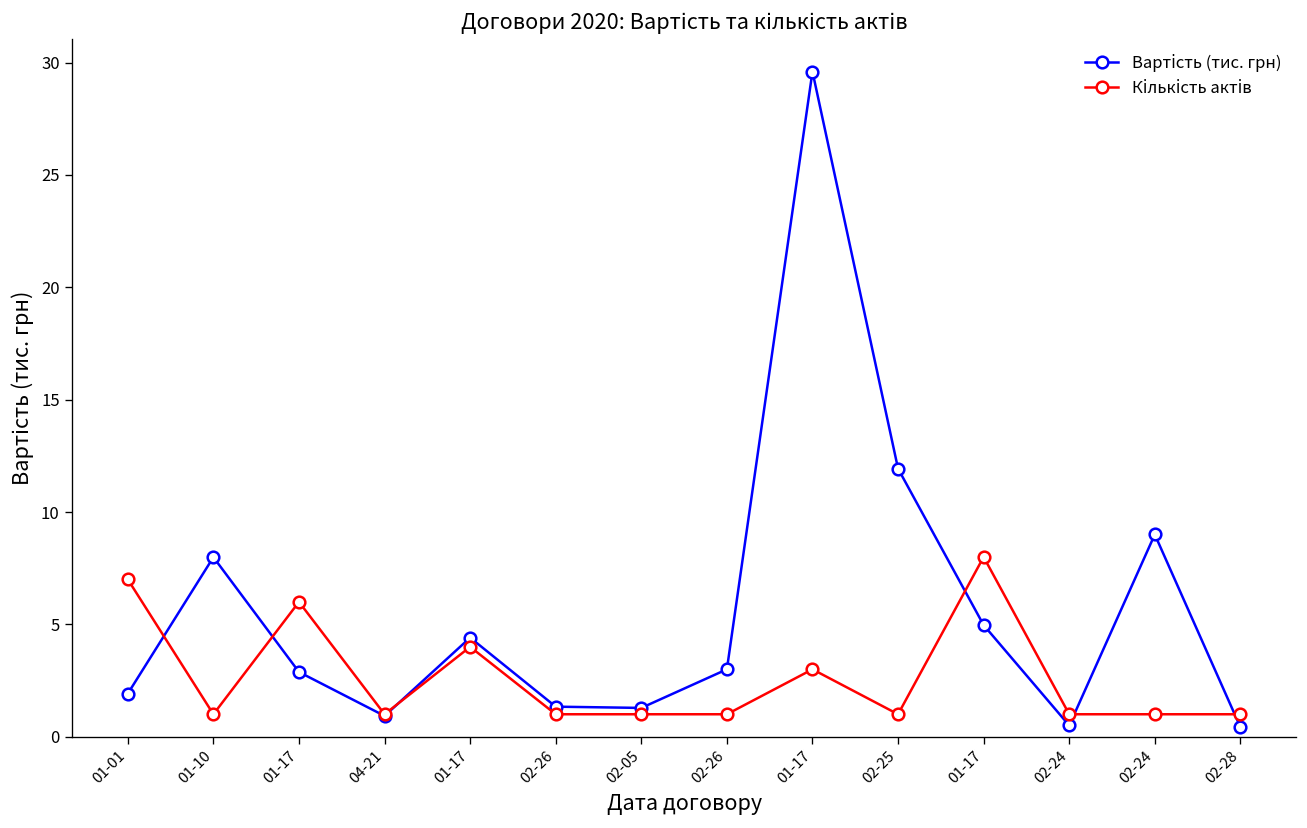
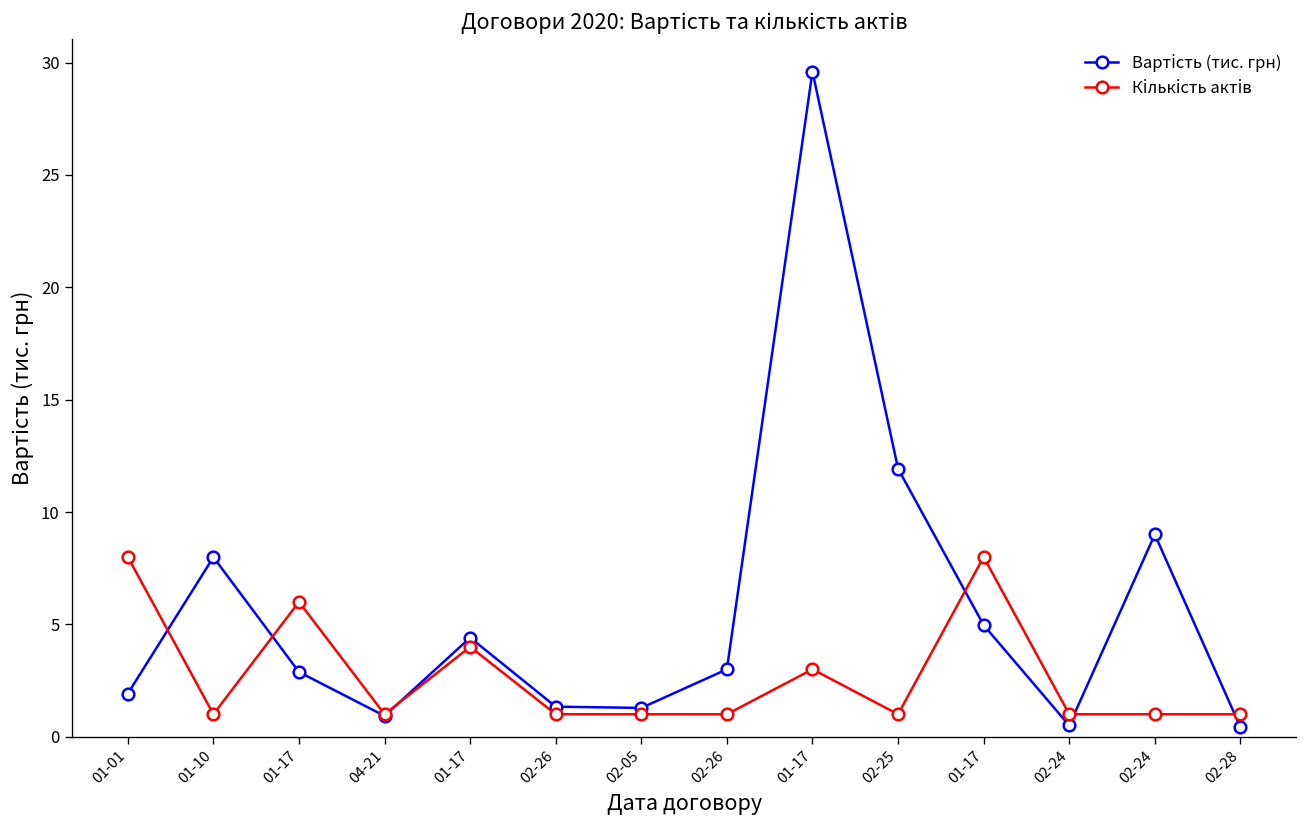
  {
    "Вартість (тис. грн)": {
      "01-01": 2,
      "01-10": 8,
      "02-05": 1.3,
      "02-25": 12,
      "02-28": 0.4
    },
    "Кількість актів": {
-     "01-01": 7,
+     "01-01": 8,
      "01-10": 1,
      "02-05": 1,
      "02-25": 1,
      "02-28": 1
    }
  }
